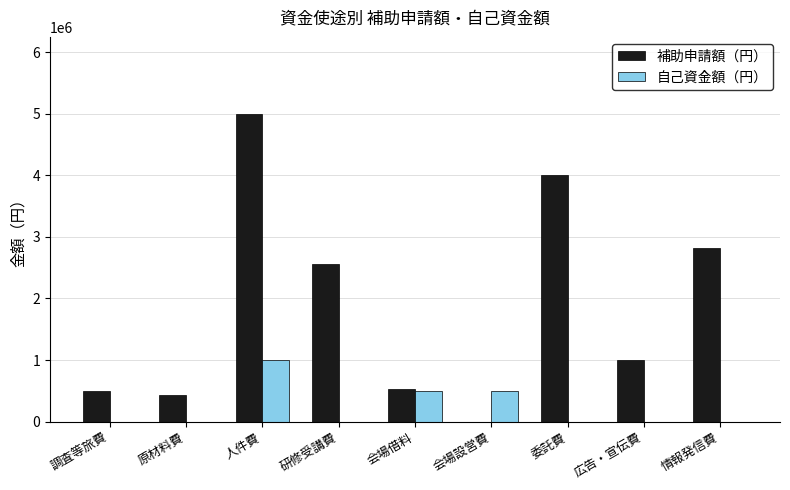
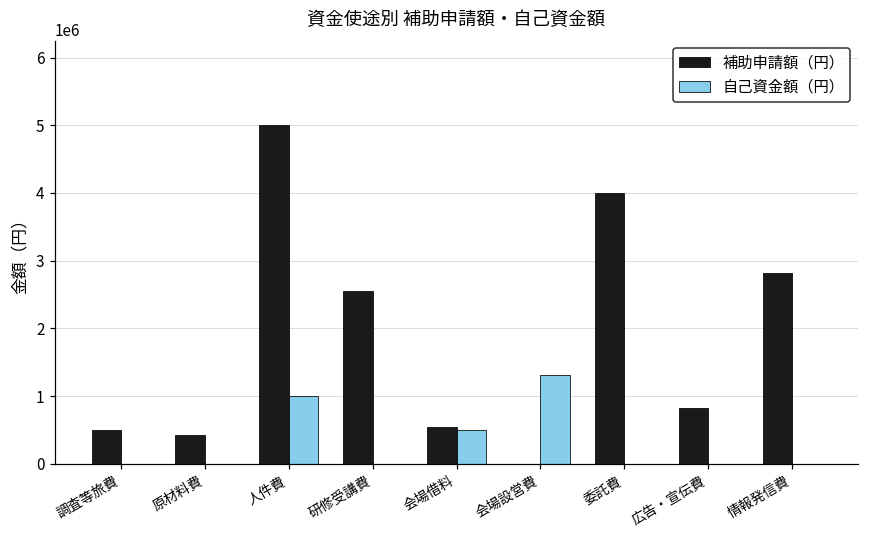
  {
    "補助申請額（円）": {
      "調査等旅費": 500000,
      "原材料費": 400000,
      "人件費": 5000000,
      "研修受講費": 2600000,
      "会場借料": 500000,
      "会場設営費": 0,
      "委託費": 4000000,
-     "広告・宣伝費": 1000000,
+     "広告・宣伝費": 800000,
      "情報発信費": 2800000
    },
    "自己資金額（円）": {
      "調査等旅費": 0,
      "原材料費": 0,
      "人件費": 1000000,
      "研修受講費": 0,
      "会場借料": 500000,
-     "会場設営費": 500000,
+     "会場設営費": 1300000,
      "委託費": 0,
      "広告・宣伝費": 0,
      "情報発信費": 0
    }
  }
